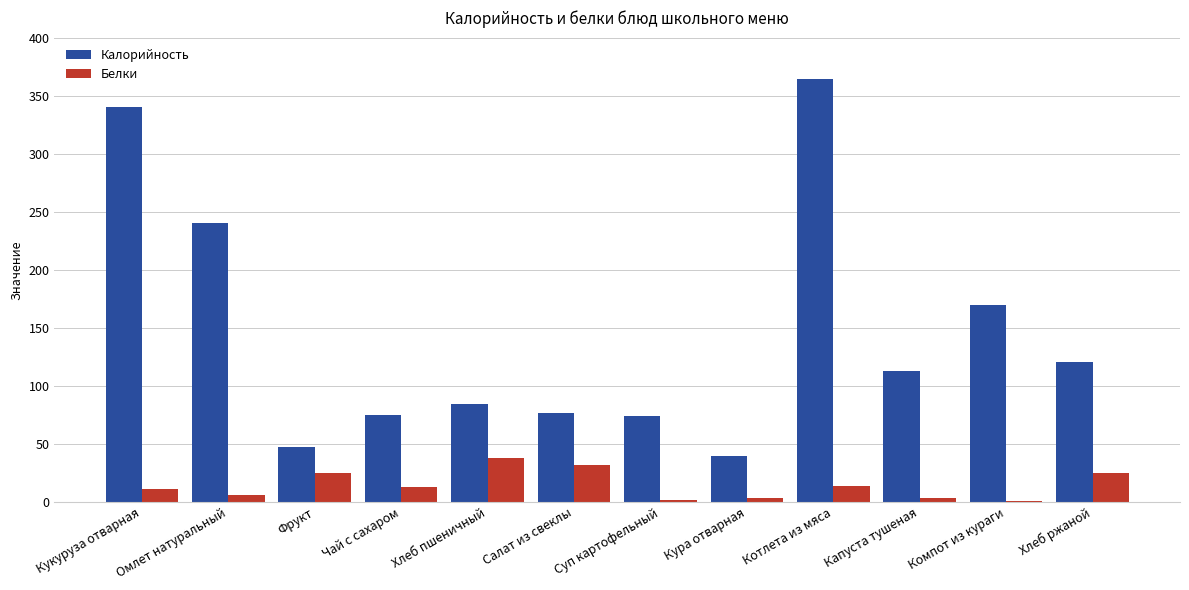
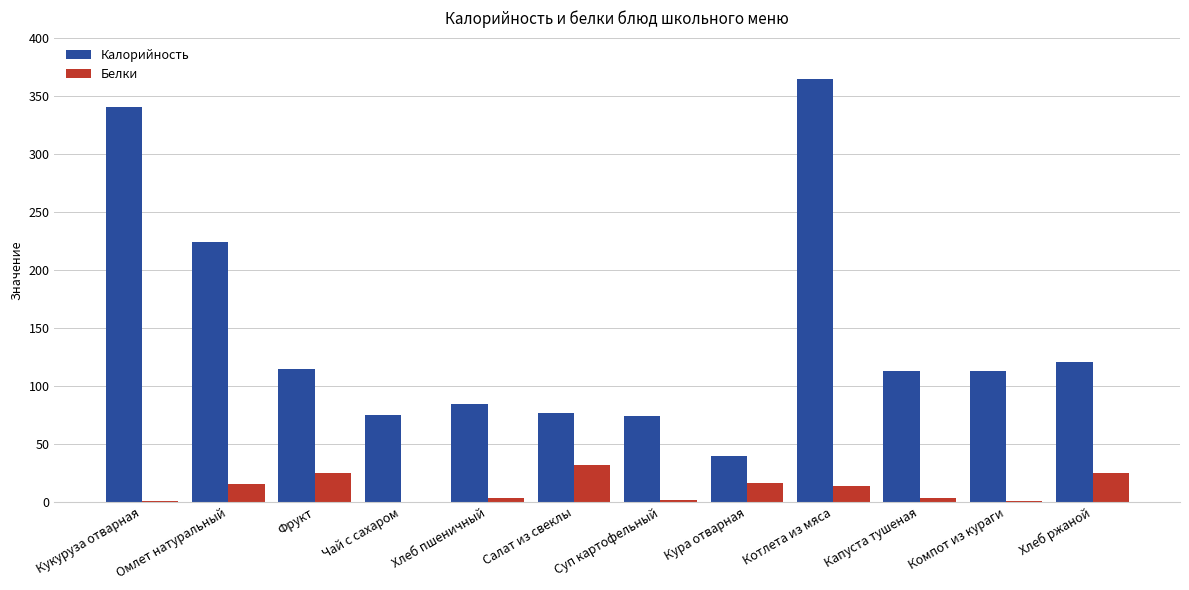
  {
    "Калорийность": {
      "Кукуруза отварная": 340,
-     "Омлет натуральный": 241,
-     "Фрукт": 47,
+     "Омлет натуральный": 224,
+     "Фрукт": 115,
      "Чай с сахаром": 75,
      "Хлеб пшеничный": 85,
      "Салат из свеклы": 76,
      "Суп картофельный": 74,
      "Кура отварная": 39,
      "Котлета из мяса": 364,
      "Капуста тушеная": 113,
-     "Компот из кураги": 170,
+     "Компот из кураги": 113,
      "Хлеб ржаной": 120
    },
    "Белки": {
-     "Кукуруза отварная": 11,
-     "Омлет натуральный": 6,
+     "Кукуруза отварная": 1,
+     "Омлет натуральный": 15,
      "Фрукт": 25,
-     "Чай с сахаром": 13,
-     "Хлеб пшеничный": 38,
+     "Чай с сахаром": 0,
+     "Хлеб пшеничный": 3,
      "Салат из свеклы": 32,
-     "Кура отварная": 4,
+     "Кура отварная": 17,
      "Котлета из мяса": 13,
      "Капуста тушеная": 3,
      "Хлеб ржаной": 25
    }
  }
